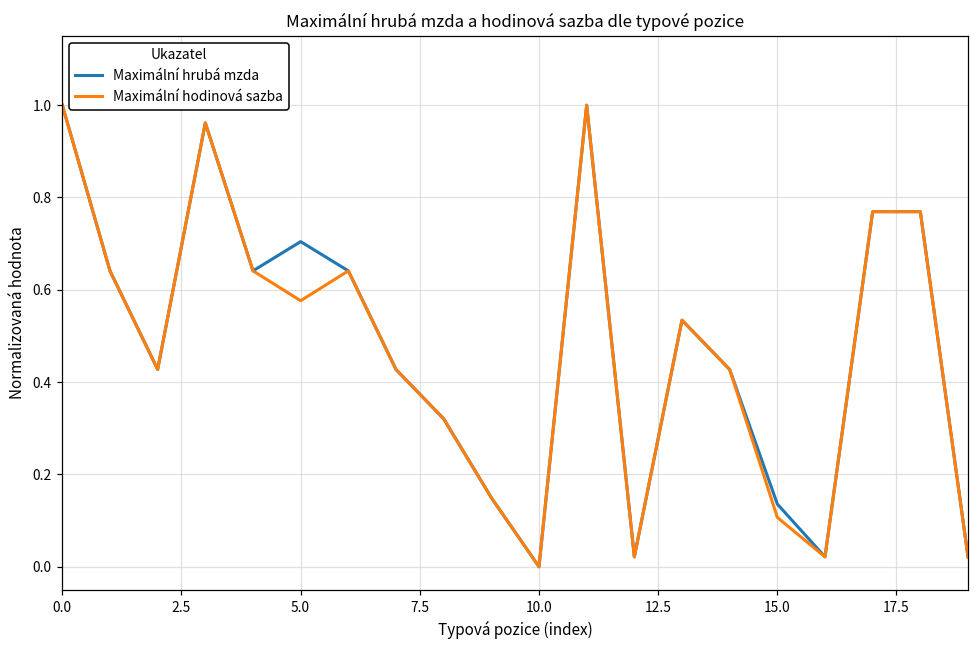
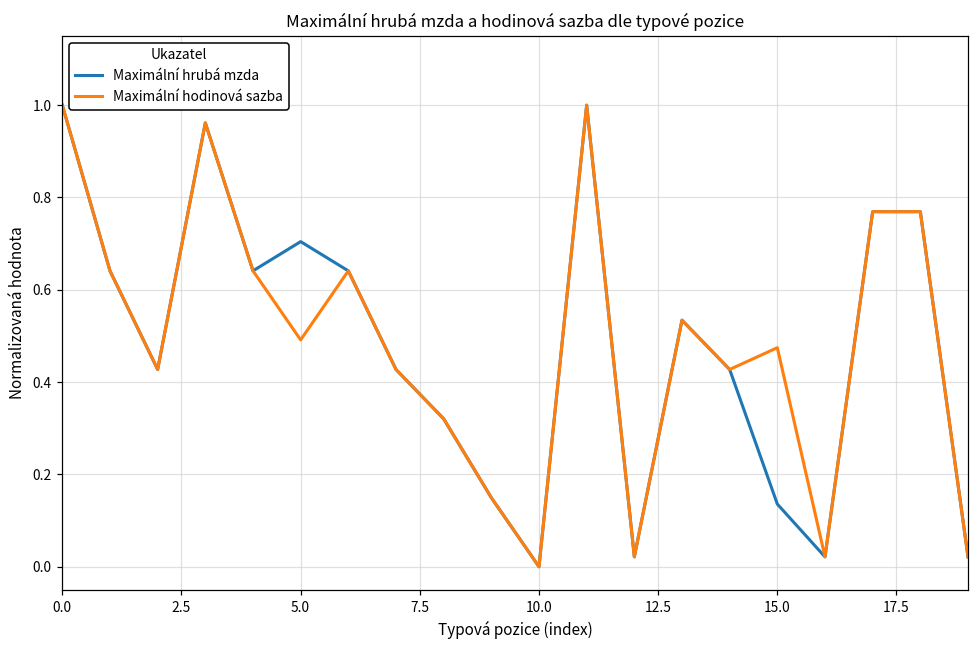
  {
    "Maximální hrubá mzda": {
      "5.0": 0.70,
      "15.0": 0.14
    },
    "Maximální hodinová sazba": {
-     "5.0": 0.58,
-     "15.0": 0.11
+     "5.0": 0.49,
+     "15.0": 0.47
    }
  }
